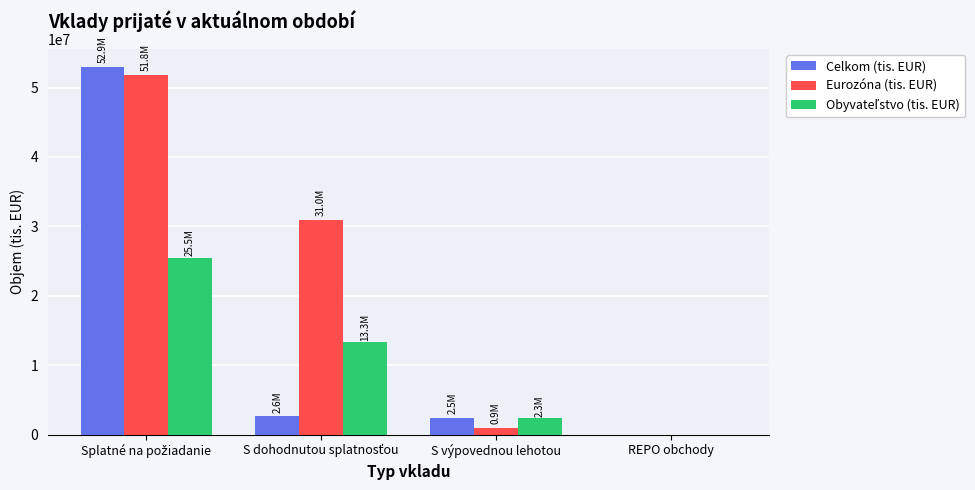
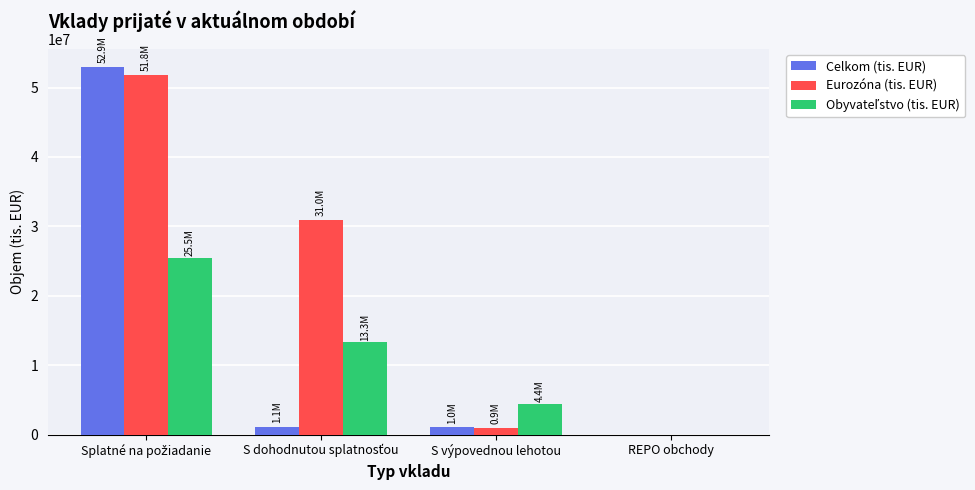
  {
    "Celkom (tis. EUR)": {
      "Splatné na požiadanie": "52.9M",
-     "S dohodnutou splatnosťou": "2.6M",
-     "S výpovednou lehotou": "2.5M"
+     "S dohodnutou splatnosťou": "1.1M",
+     "S výpovednou lehotou": "1.0M"
    },
    "Eurozóna (tis. EUR)": {
      "Splatné na požiadanie": "51.8M",
      "S dohodnutou splatnosťou": "31.0M",
      "S výpovednou lehotou": "0.9M"
    },
    "Obyvateľstvo (tis. EUR)": {
      "Splatné na požiadanie": "25.5M",
      "S dohodnutou splatnosťou": "13.3M",
-     "S výpovednou lehotou": "2.3M"
+     "S výpovednou lehotou": "4.4M"
    }
  }
